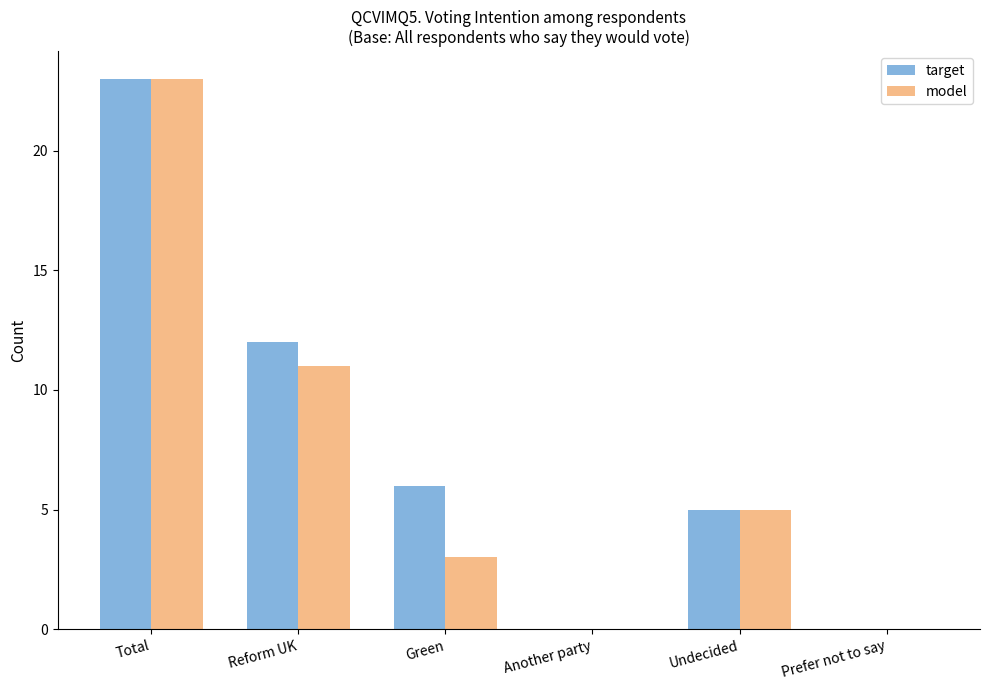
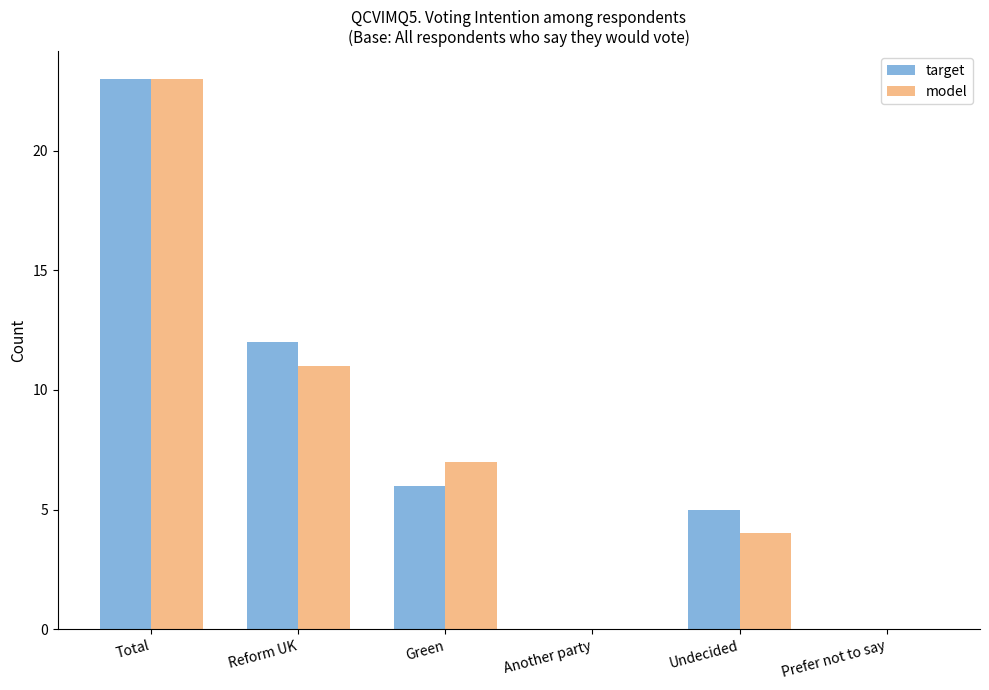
  {
    "target": {
      "Total": 23,
      "Reform UK": 12,
      "Green": 6,
      "Another party": 0,
      "Undecided": 5,
      "Prefer not to say": 0
    },
    "model": {
      "Total": 23,
      "Reform UK": 11,
-     "Green": 3,
+     "Green": 7,
      "Another party": 0,
-     "Undecided": 5,
+     "Undecided": 4,
      "Prefer not to say": 0
    }
  }
